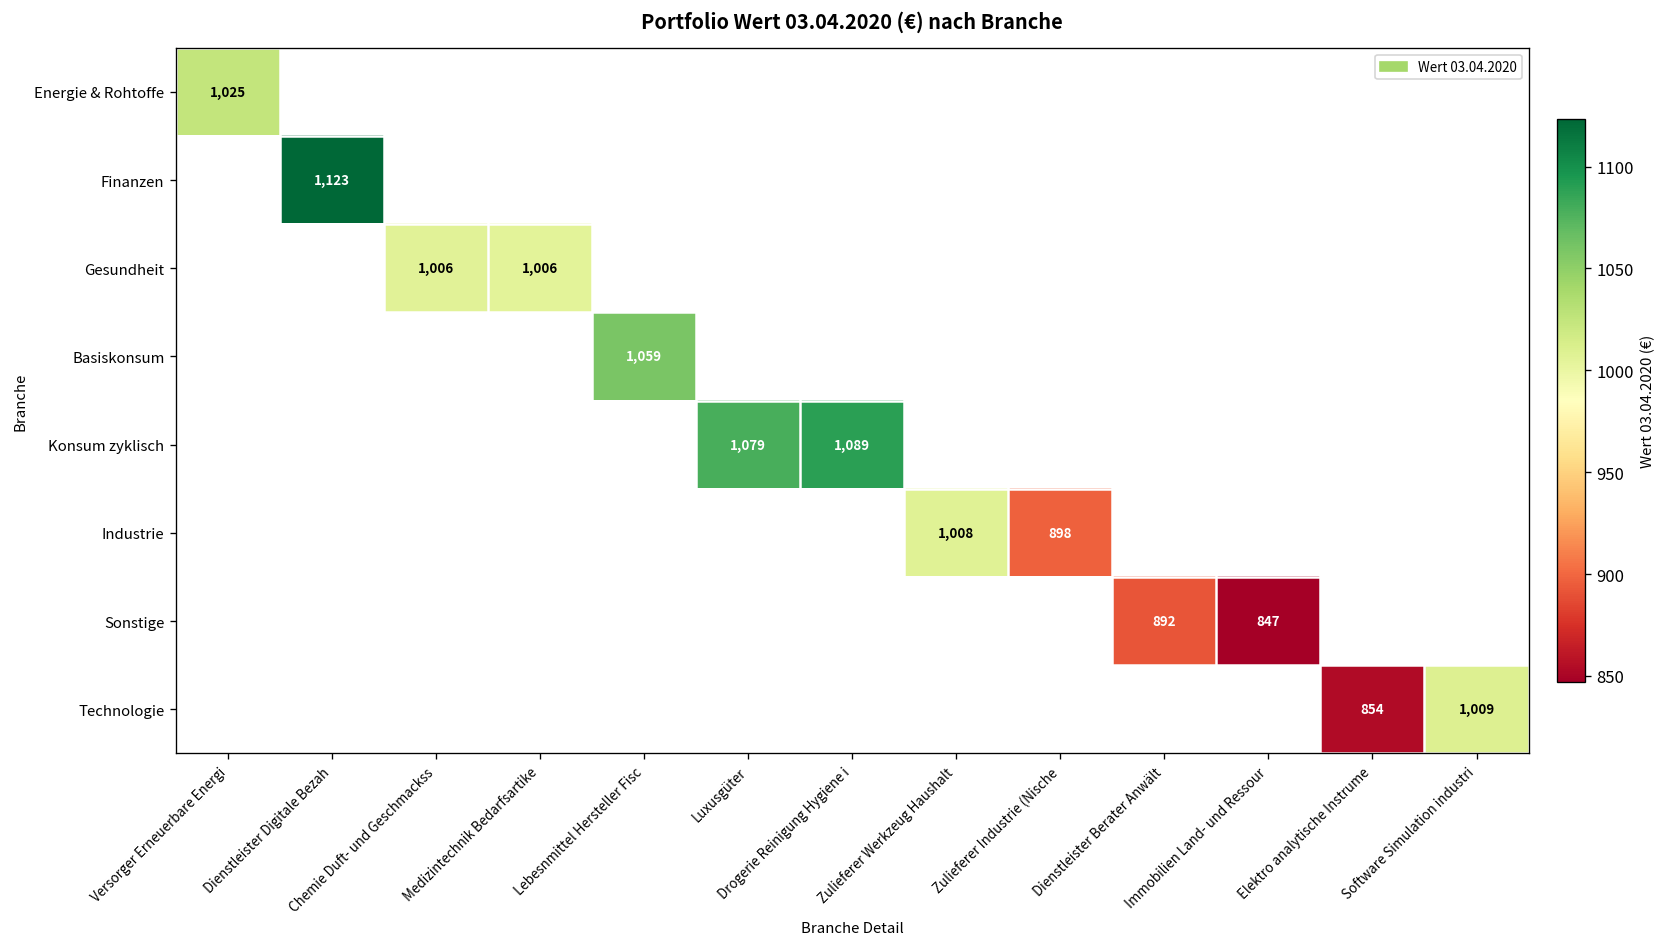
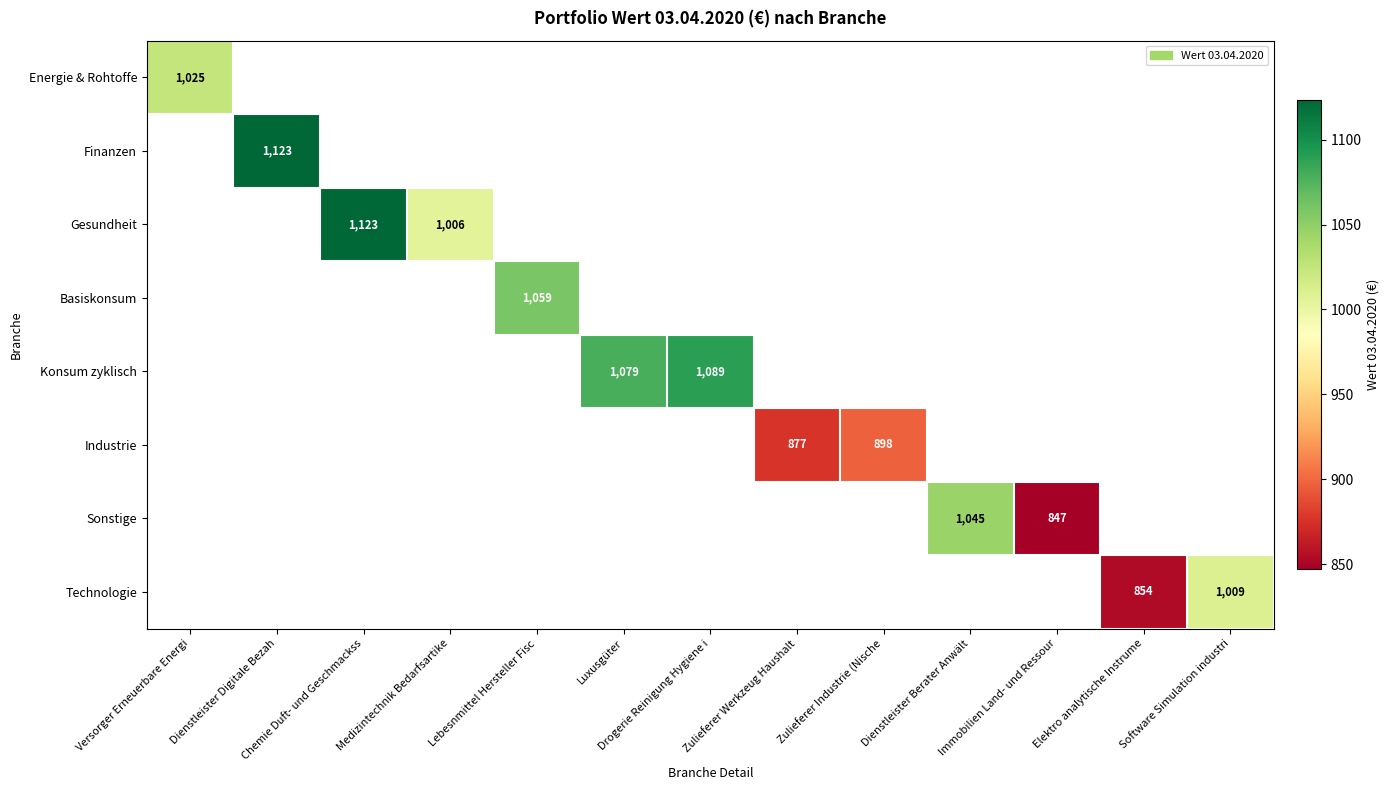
  {
    "Energie & Rohtoffe": {
      "Versorger Erneuerbare Energi": "1,025"
    },
    "Finanzen": {
      "Dienstleister Digitale Bezah": "1,123"
    },
    "Gesundheit": {
-     "Chemie Duft- und Geschmackss": "1,006",
+     "Chemie Duft- und Geschmackss": "1,123",
      "Medizintechnik Bedarfsartike": "1,006"
    },
    "Basiskonsum": {
      "Lebesnmittel Hersteller Fisc": "1,059"
    },
    "Konsum zyklisch": {
      "Luxusgüter": "1,079",
      "Drogerie Reinigung Hygiene i": "1,089"
    },
    "Industrie": {
-     "Zulieferer Werkzeug Haushalt": "1,008",
+     "Zulieferer Werkzeug Haushalt": "877",
      "Zulieferer Industrie (Nische": "898"
    },
    "Sonstige": {
-     "Dienstleister Berater Anwält": "892",
+     "Dienstleister Berater Anwält": "1,045",
      "Immobilien Land- und Ressour": "847"
    },
    "Technologie": {
      "Elektro analytische Instrume": "854",
      "Software Simulation industri": "1,009"
    }
  }
